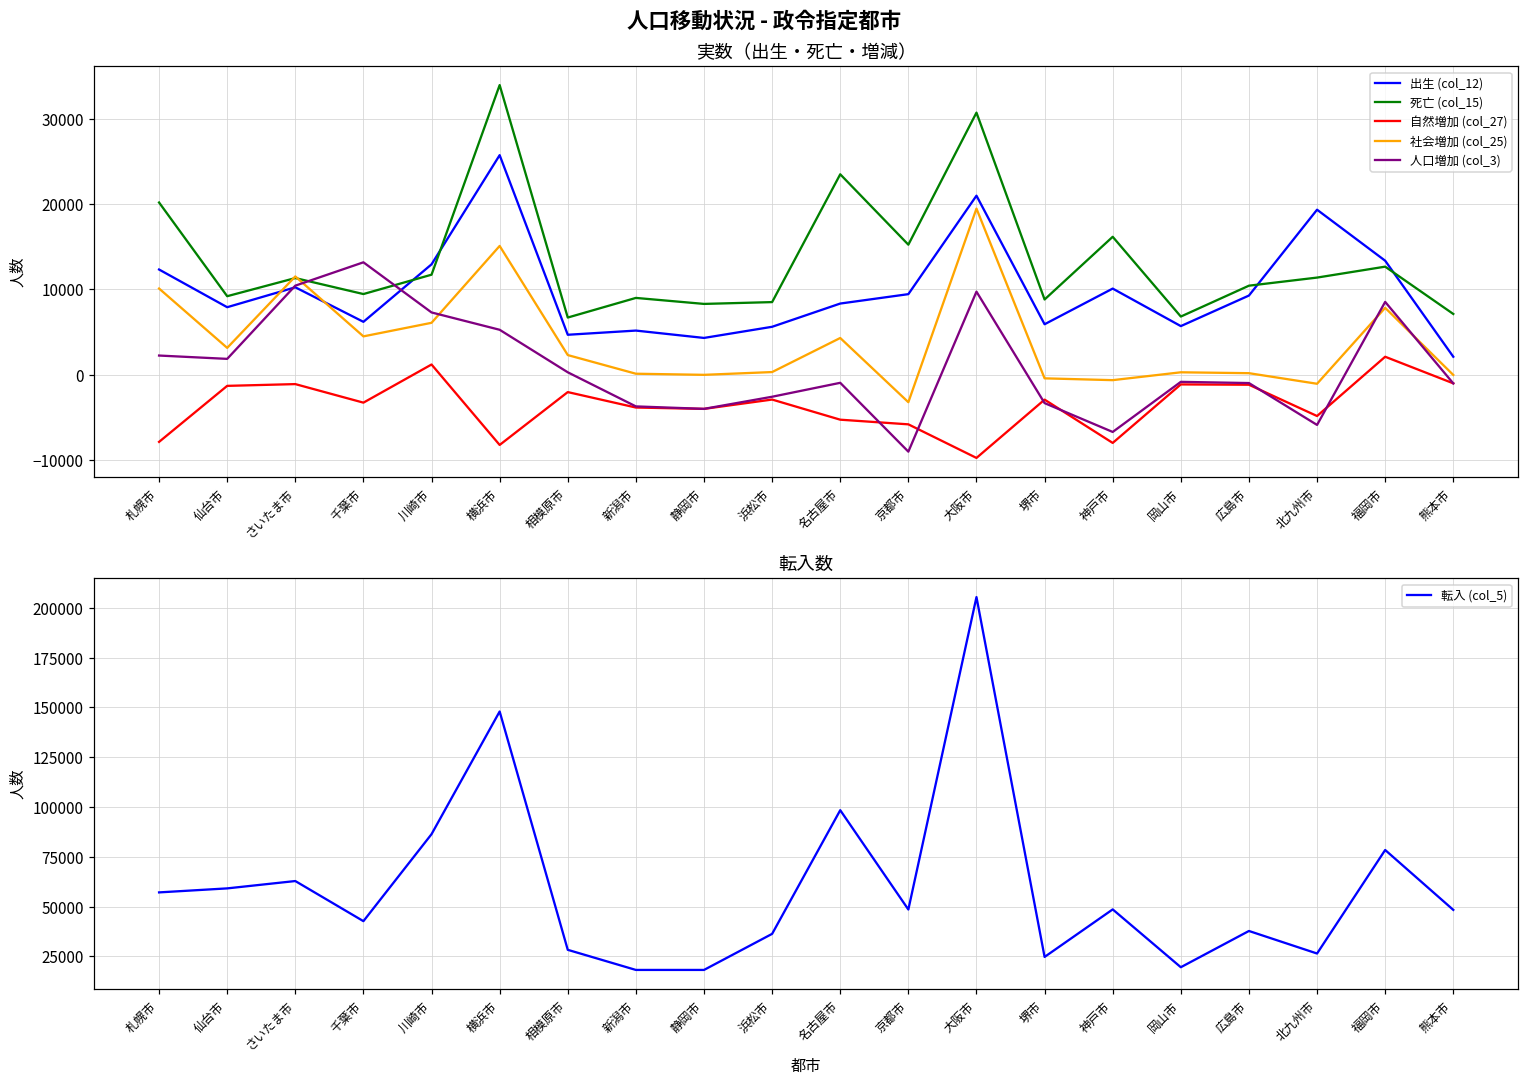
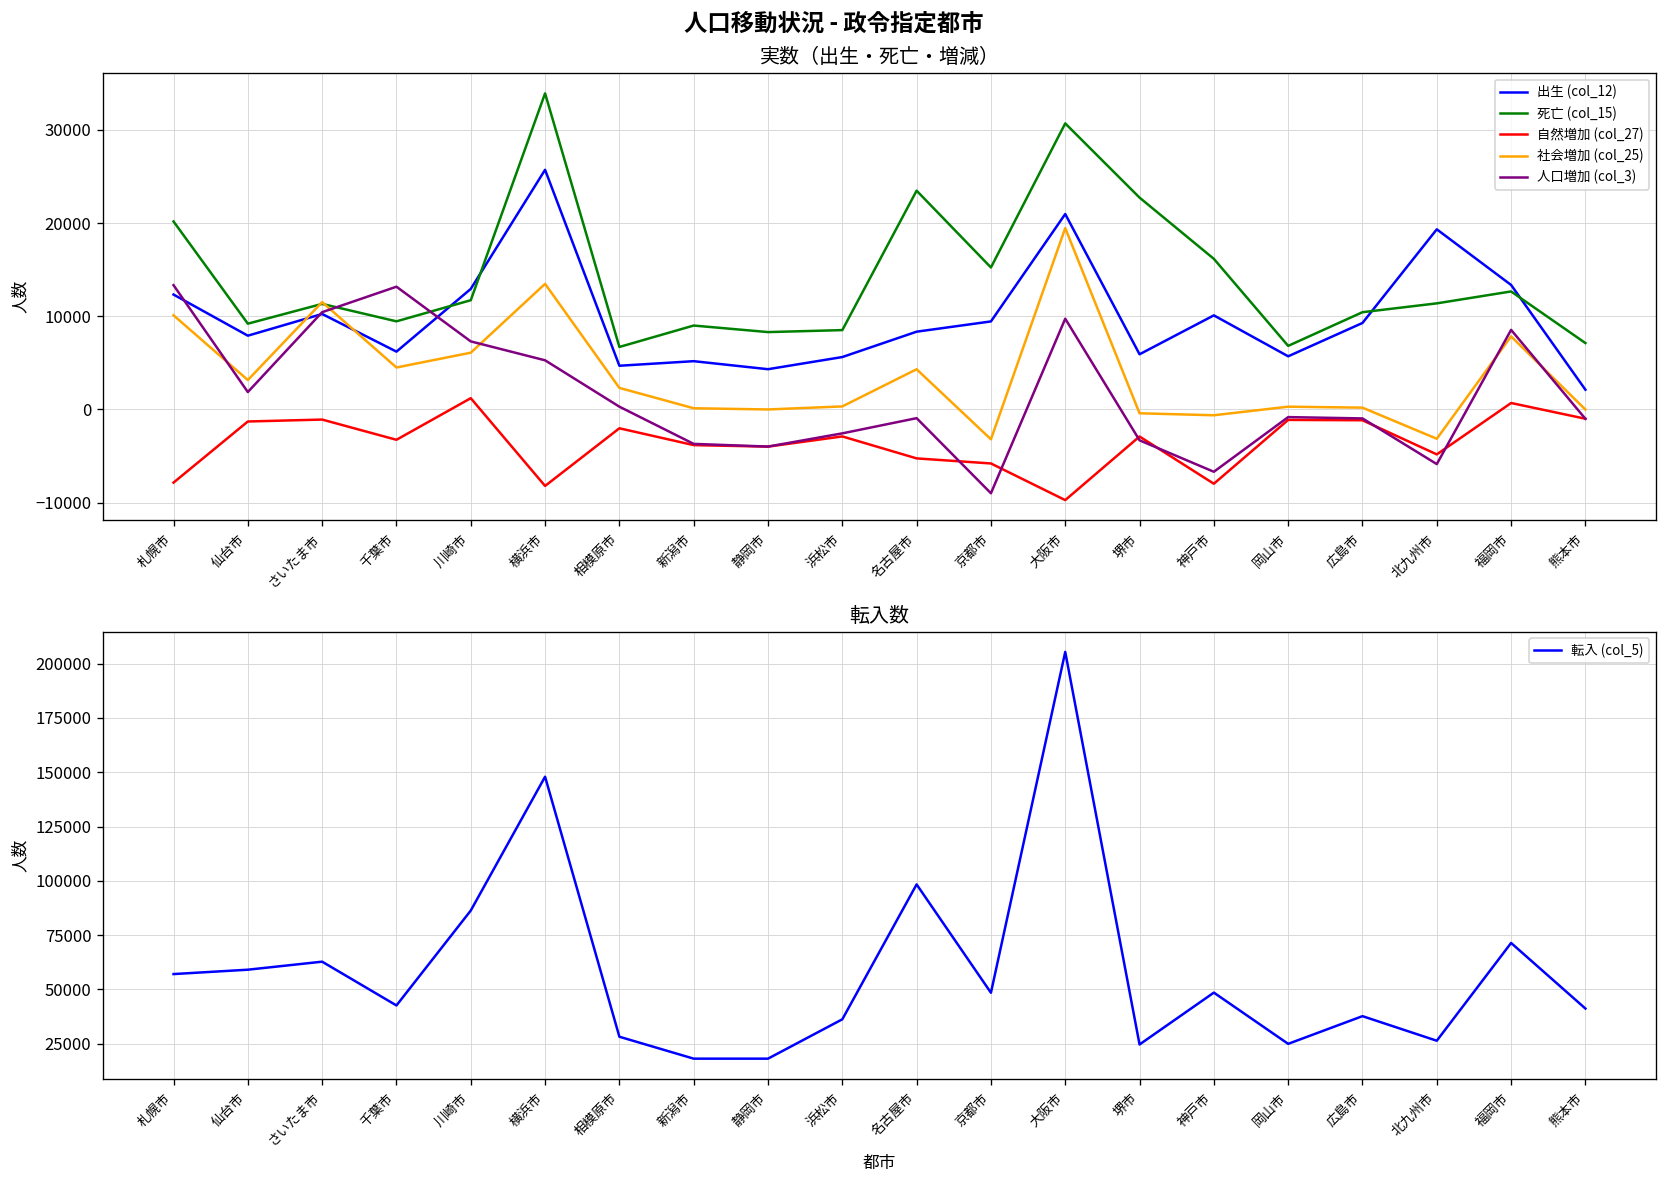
  {
    "実数（出生・死亡・増減）": {
      "出生 (col_12)": {
        "札幌市": 12000,
        "仙台市": 8000,
        "千葉市": 6000,
        "川崎市": 13000,
        "横浜市": 26000,
        "相模原市": 5000,
        "新潟市": 5000,
        "静岡市": 4000,
        "浜松市": 6000,
        "名古屋市": 8000,
        "京都市": 9000,
        "大阪市": 21000,
        "堺市": 6000,
        "神戸市": 10000,
        "岡山市": 6000,
        "広島市": 9000,
        "北九州市": 19000,
        "福岡市": 13000,
        "熊本市": 2000
      },
      "死亡 (col_15)": {
        "札幌市": 20000,
        "仙台市": 9000,
        "千葉市": 9000,
        "川崎市": 12000,
        "横浜市": 34000,
        "相模原市": 7000,
        "新潟市": 9000,
        "静岡市": 8000,
        "浜松市": 9000,
        "名古屋市": 23000,
        "京都市": 15000,
        "大阪市": 31000,
-       "堺市": 9000,
+       "堺市": 23000,
        "神戸市": 16000,
        "岡山市": 7000,
        "広島市": 10000,
        "北九州市": 11000,
        "福岡市": 13000,
        "熊本市": 7000
      },
      "自然増加 (col_27)": {
        "札幌市": -8000,
        "仙台市": -1000,
        "さいたま市": -1000,
        "千葉市": -3000,
        "川崎市": 1000,
        "横浜市": -8000,
        "相模原市": -2000,
        "浜松市": -3000,
        "名古屋市": -5000,
        "京都市": -6000,
        "大阪市": -10000,
        "堺市": -3000,
        "神戸市": -8000,
        "北九州市": -5000,
-       "福岡市": 2000
+       "福岡市": 1000
      },
      "社会増加 (col_25)": {
        "札幌市": 10000,
        "仙台市": 3000,
        "千葉市": 5000,
        "川崎市": 6000,
-       "横浜市": 15000,
+       "横浜市": 13000,
        "相模原市": 2000,
        "新潟市": 0,
        "静岡市": 0,
        "浜松市": 0,
        "名古屋市": 4000,
        "京都市": -3000,
        "大阪市": 19000,
        "堺市": 0,
        "神戸市": -1000,
        "岡山市": 0,
        "広島市": 0,
-       "北九州市": -1000,
+       "北九州市": -3000,
        "福岡市": 8000,
        "熊本市": 0
      },
      "人口増加 (col_3)": {
-       "札幌市": 2000,
+       "札幌市": 13000,
        "仙台市": 2000,
        "千葉市": 13000,
        "川崎市": 7000,
        "横浜市": 5000,
        "相模原市": 0,
        "浜松市": -3000,
        "名古屋市": -1000,
        "京都市": -9000,
        "大阪市": 10000,
        "堺市": -3000,
        "神戸市": -7000,
        "北九州市": -6000,
        "福岡市": 9000
      }
    },
    "転入数": {
      "札幌市": 57000,
      "仙台市": 59000,
      "さいたま市": 63000,
      "千葉市": 43000,
      "川崎市": 86000,
      "横浜市": 148000,
      "相模原市": 28000,
      "新潟市": 18000,
      "静岡市": 18000,
      "浜松市": 36000,
      "名古屋市": 98000,
      "京都市": 49000,
      "大阪市": 205000,
      "堺市": 25000,
      "神戸市": 49000,
-     "岡山市": 20000,
+     "岡山市": 25000,
      "広島市": 38000,
      "北九州市": 26000,
-     "福岡市": 78000,
-     "熊本市": 48000
+     "福岡市": 71000,
+     "熊本市": 41000
    }
  }
